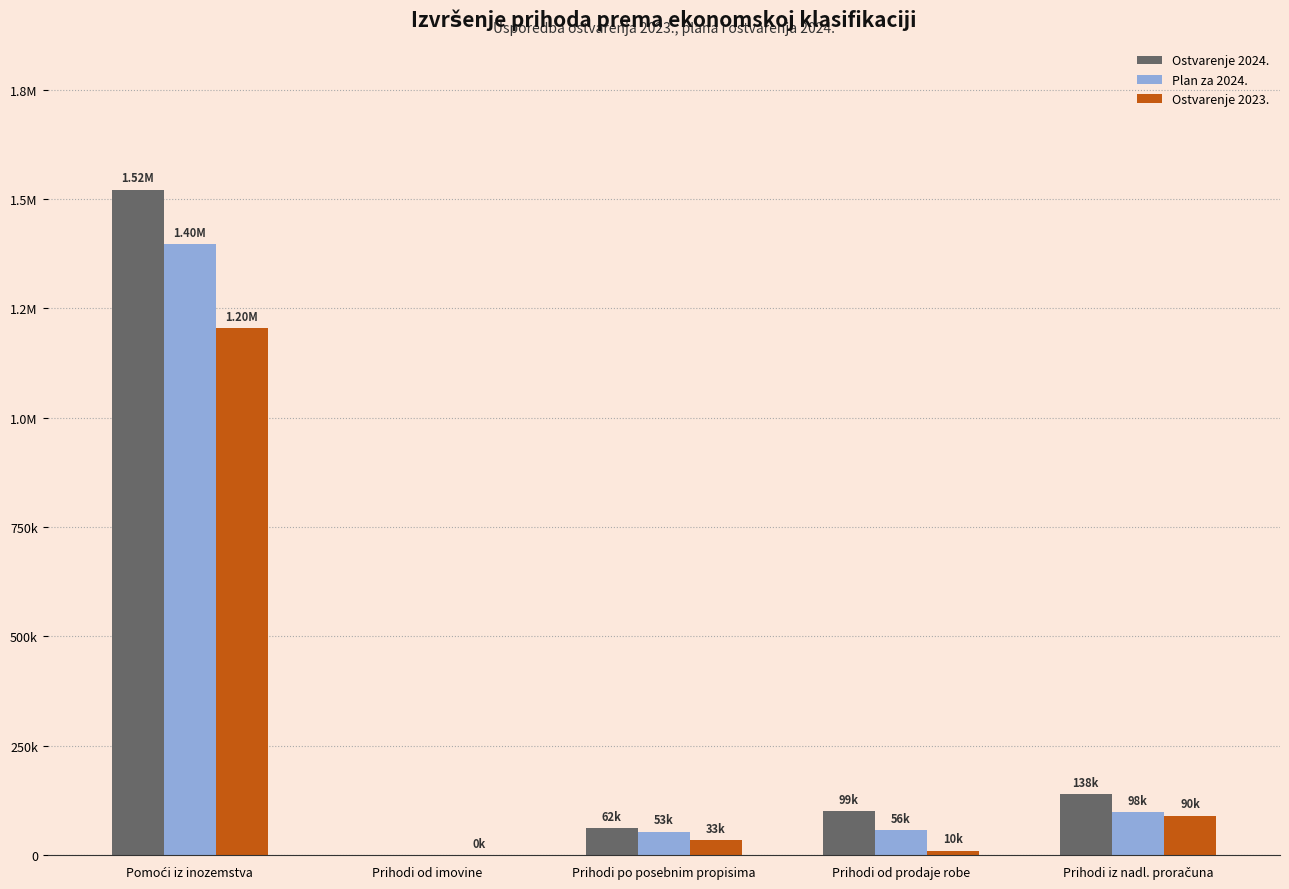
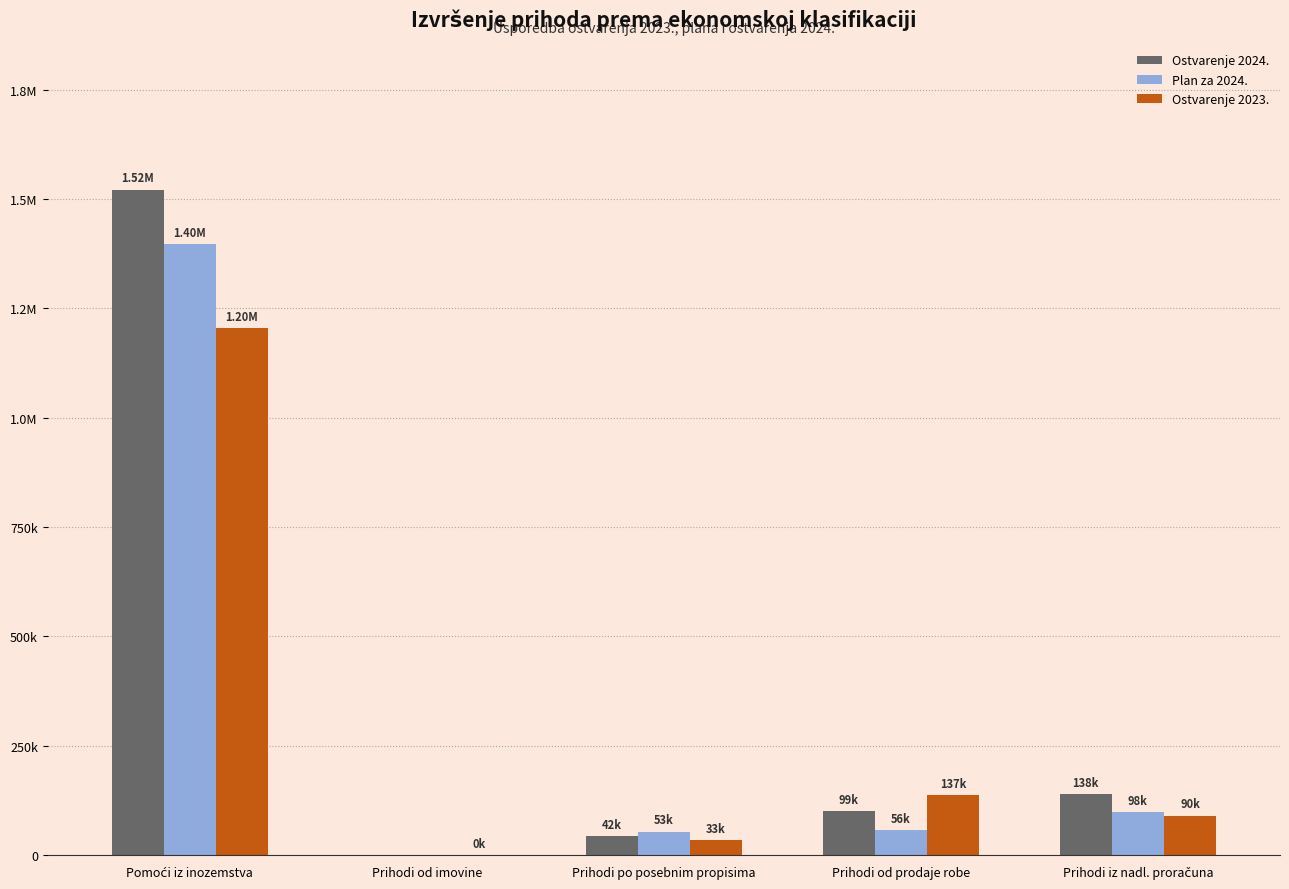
  {
    "Ostvarenje 2024.": {
      "Pomoći iz inozemstva": "1.52M",
-     "Prihodi po posebnim propisima": "62k",
+     "Prihodi po posebnim propisima": "42k",
      "Prihodi od prodaje robe": "99k",
      "Prihodi iz nadl. proračuna": "138k"
    },
    "Plan za 2024.": {
      "Pomoći iz inozemstva": "1.40M",
      "Prihodi po posebnim propisima": "53k",
      "Prihodi od prodaje robe": "56k",
      "Prihodi iz nadl. proračuna": "98k"
    },
    "Ostvarenje 2023.": {
      "Pomoći iz inozemstva": "1.20M",
      "Prihodi od imovine": "0k",
      "Prihodi po posebnim propisima": "33k",
-     "Prihodi od prodaje robe": "10k",
+     "Prihodi od prodaje robe": "137k",
      "Prihodi iz nadl. proračuna": "90k"
    }
  }
